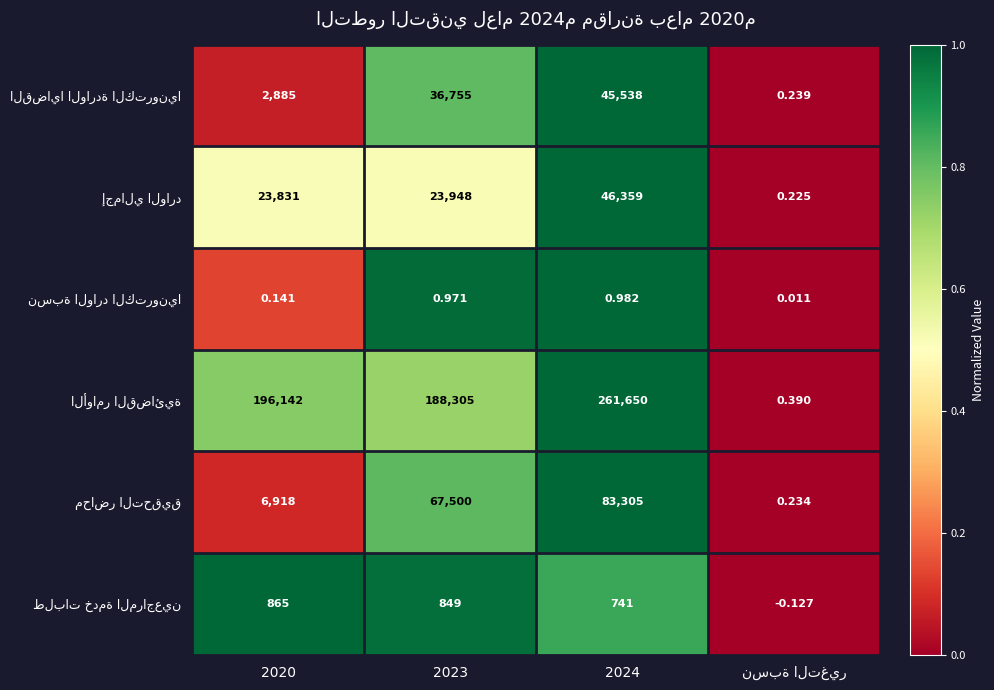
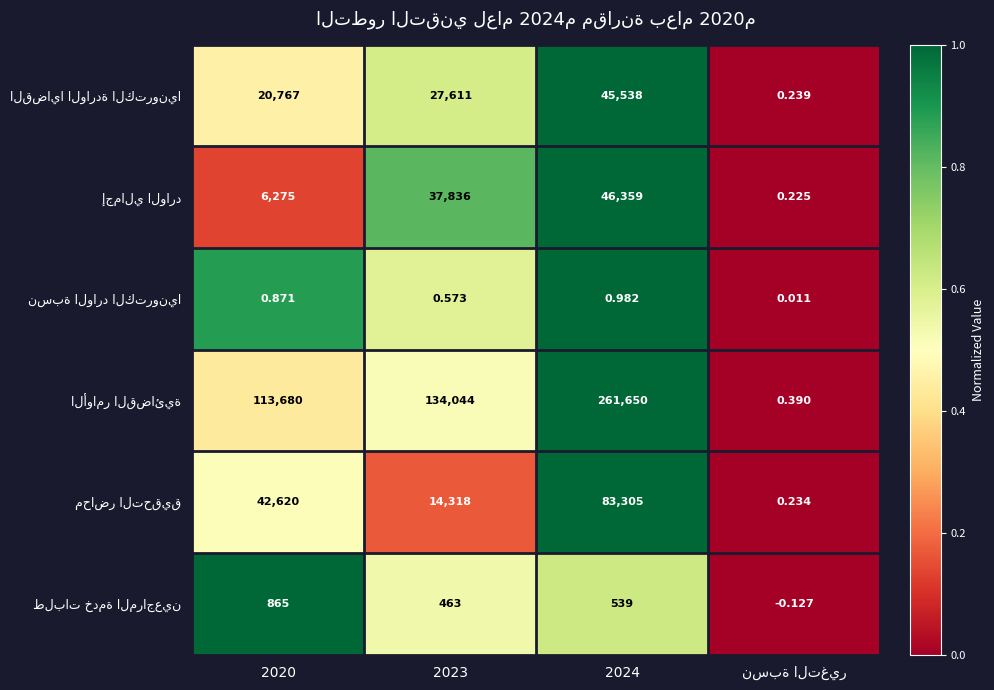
  {
    "القضايا الواردة الكترونيا": {
-     "2020": "2,885",
-     "2023": "36,755",
+     "2020": "20,767",
+     "2023": "27,611",
      "2024": "45,538",
      "نسبة التغير": "0.239"
    },
    "إجمالي الوارد": {
-     "2020": "23,831",
-     "2023": "23,948",
+     "2020": "6,275",
+     "2023": "37,836",
      "2024": "46,359",
      "نسبة التغير": "0.225"
    },
    "نسبة الوارد الكترونيا": {
-     "2020": "0.141",
-     "2023": "0.971",
+     "2020": "0.871",
+     "2023": "0.573",
      "2024": "0.982",
      "نسبة التغير": "0.011"
    },
    "الأوامر القضائية": {
-     "2020": "196,142",
-     "2023": "188,305",
+     "2020": "113,680",
+     "2023": "134,044",
      "2024": "261,650",
      "نسبة التغير": "0.390"
    },
    "محاضر التحقيق": {
-     "2020": "6,918",
-     "2023": "67,500",
+     "2020": "42,620",
+     "2023": "14,318",
      "2024": "83,305",
      "نسبة التغير": "0.234"
    },
    "طلبات خدمة المراجعين": {
      "2020": "865",
-     "2023": "849",
-     "2024": "741",
+     "2023": "463",
+     "2024": "539",
      "نسبة التغير": "-0.127"
    }
  }
